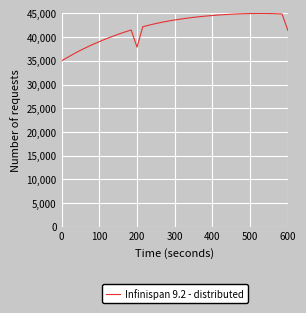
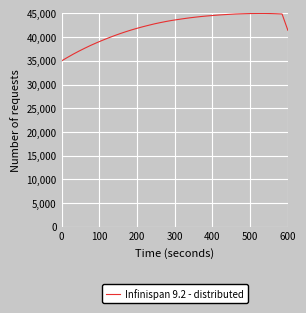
  {
    "0": "35,000",
-   "200": "38,000",
+   "200": "42,000",
    "400": "45,000",
    "600": "41,000"
  }
